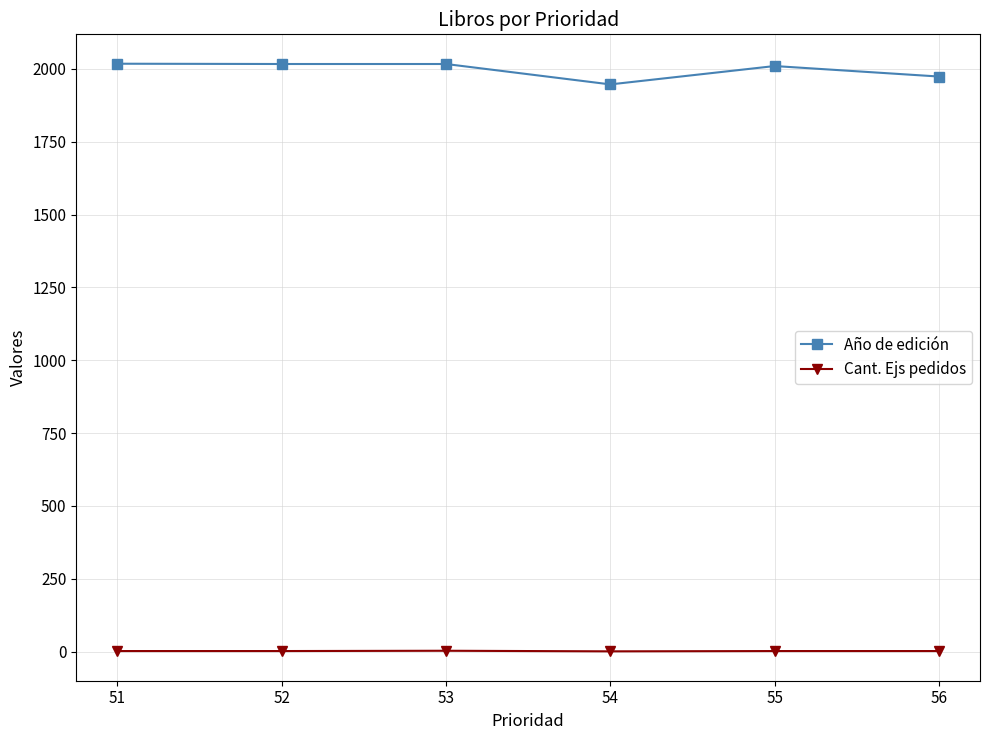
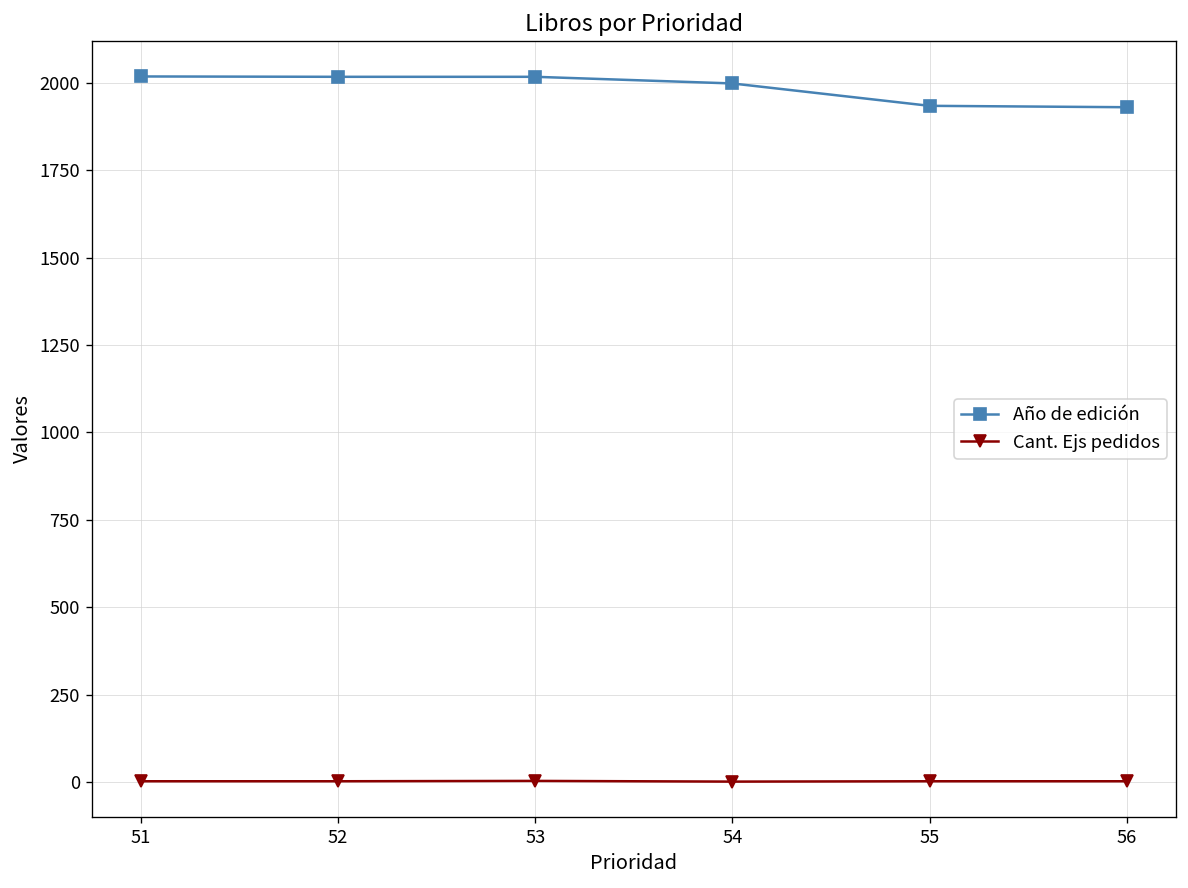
  {
    "Año de edición": {
      "51": 2020,
      "52": 2020,
      "53": 2020,
-     "54": 1950,
-     "55": 2010,
-     "56": 1970
+     "54": 2000,
+     "55": 1930,
+     "56": 1930
    },
    "Cant. Ejs pedidos": {
      "51": 0,
      "52": 0,
      "53": 0,
      "54": 0,
      "55": 0,
      "56": 0
    }
  }
